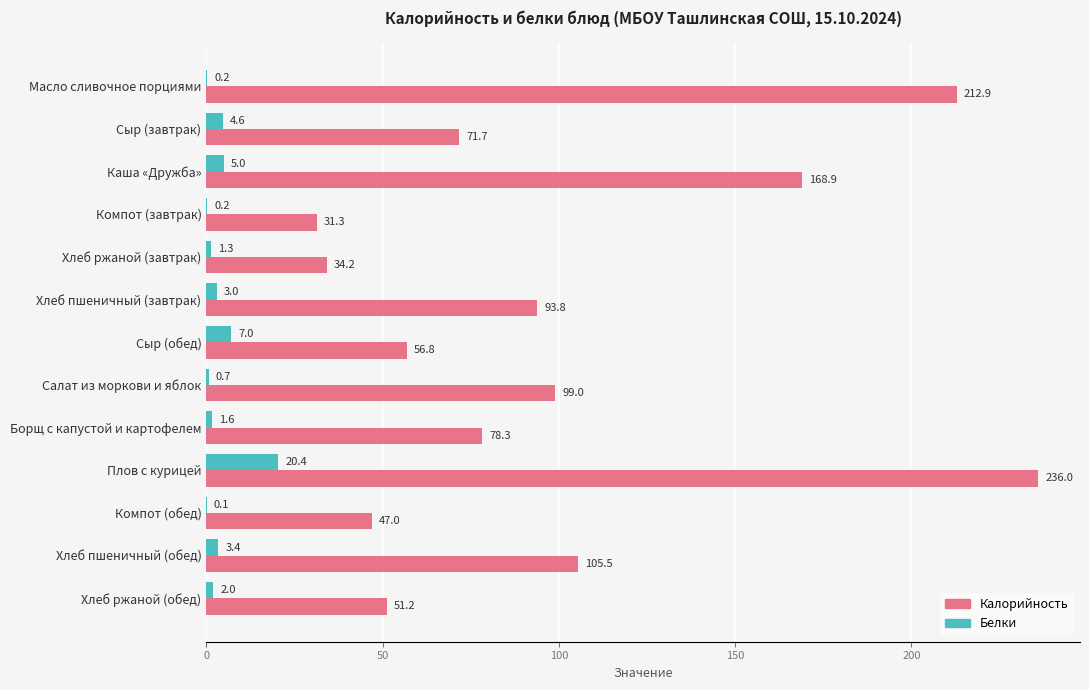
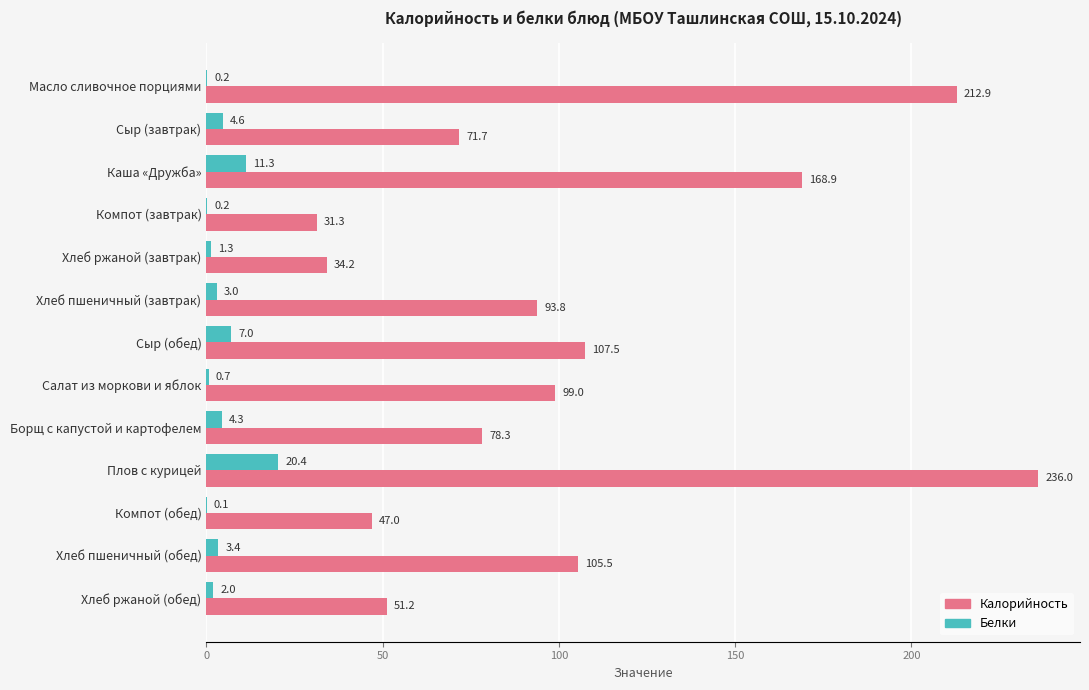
  {
    "Калорийность": {
      "Масло сливочное порциями": 212.9,
      "Сыр (завтрак)": 71.7,
      "Каша «Дружба»": 168.9,
      "Компот (завтрак)": 31.3,
      "Хлеб ржаной (завтрак)": 34.2,
      "Хлеб пшеничный (завтрак)": 93.8,
-     "Сыр (обед)": 56.8,
+     "Сыр (обед)": 107.5,
      "Салат из моркови и яблок": 99.0,
      "Борщ с капустой и картофелем": 78.3,
      "Плов с курицей": 236.0,
      "Компот (обед)": 47.0,
      "Хлеб пшеничный (обед)": 105.5,
      "Хлеб ржаной (обед)": 51.2
    },
    "Белки": {
      "Масло сливочное порциями": 0.2,
      "Сыр (завтрак)": 4.6,
-     "Каша «Дружба»": 5.0,
+     "Каша «Дружба»": 11.3,
      "Компот (завтрак)": 0.2,
      "Хлеб ржаной (завтрак)": 1.3,
      "Хлеб пшеничный (завтрак)": 3.0,
      "Сыр (обед)": 7.0,
      "Салат из моркови и яблок": 0.7,
-     "Борщ с капустой и картофелем": 1.6,
+     "Борщ с капустой и картофелем": 4.3,
      "Плов с курицей": 20.4,
      "Компот (обед)": 0.1,
      "Хлеб пшеничный (обед)": 3.4,
      "Хлеб ржаной (обед)": 2.0
    }
  }
